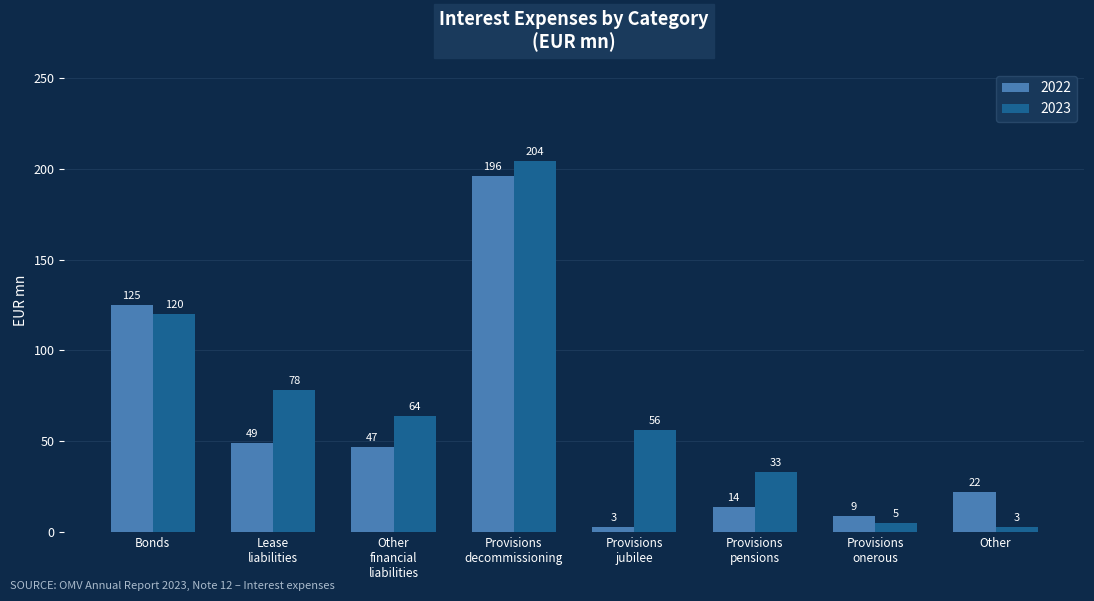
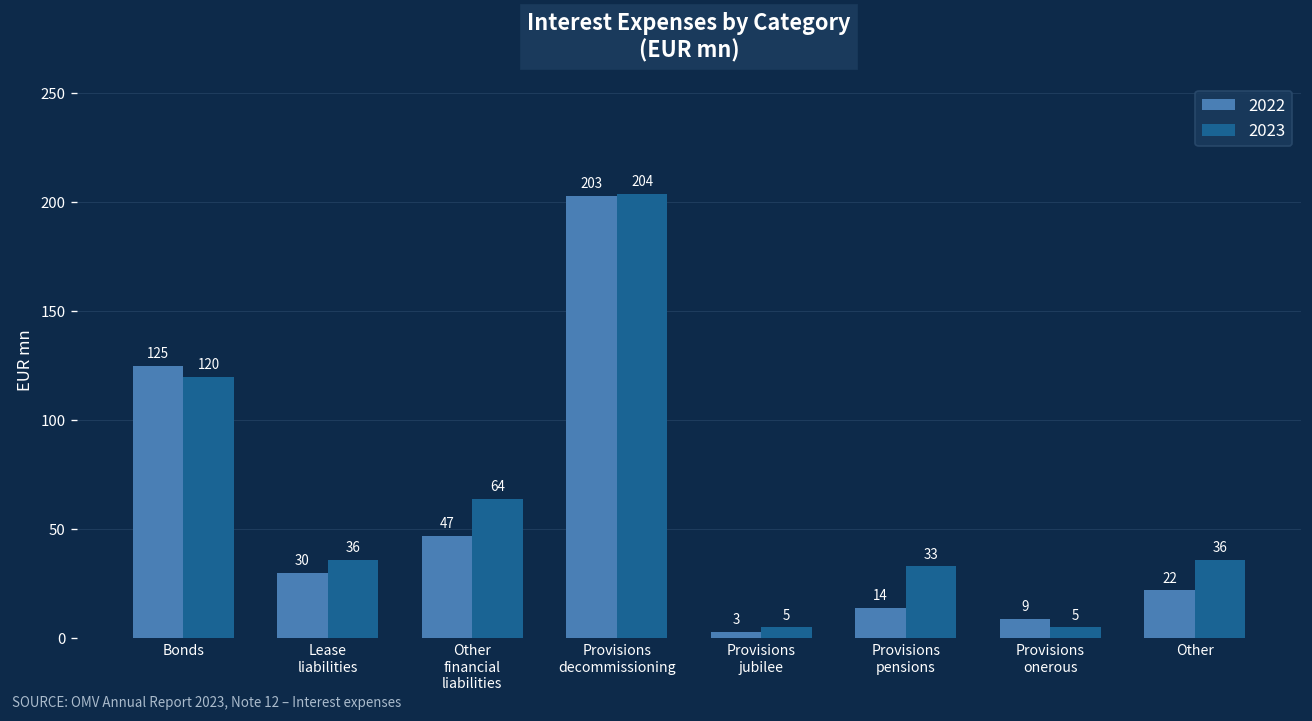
  {
    "2022": {
      "Bonds": 125,
-     "Lease liabilities": 49,
+     "Lease liabilities": 30,
      "Other financial liabilities": 47,
-     "Provisions decommissioning": 196,
+     "Provisions decommissioning": 203,
      "Provisions jubilee": 3,
      "Provisions pensions": 14,
      "Provisions onerous": 9,
      "Other": 22
    },
    "2023": {
      "Bonds": 120,
-     "Lease liabilities": 78,
+     "Lease liabilities": 36,
      "Other financial liabilities": 64,
      "Provisions decommissioning": 204,
-     "Provisions jubilee": 56,
+     "Provisions jubilee": 5,
      "Provisions pensions": 33,
      "Provisions onerous": 5,
-     "Other": 3
+     "Other": 36
    }
  }
